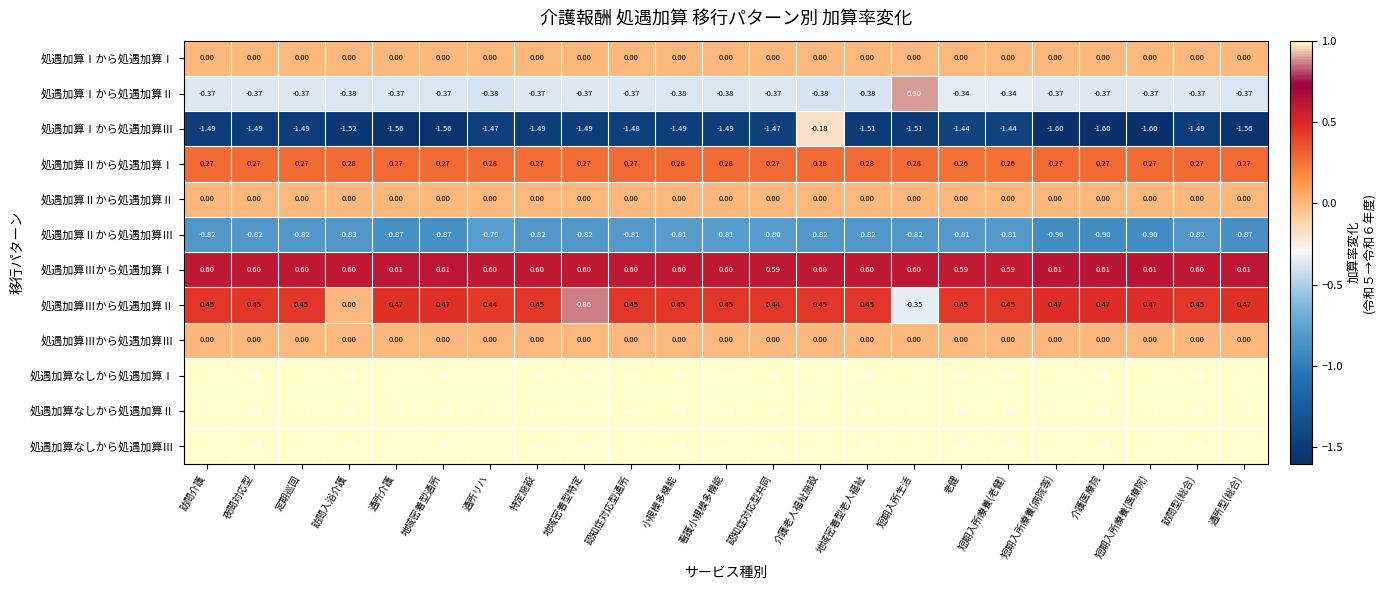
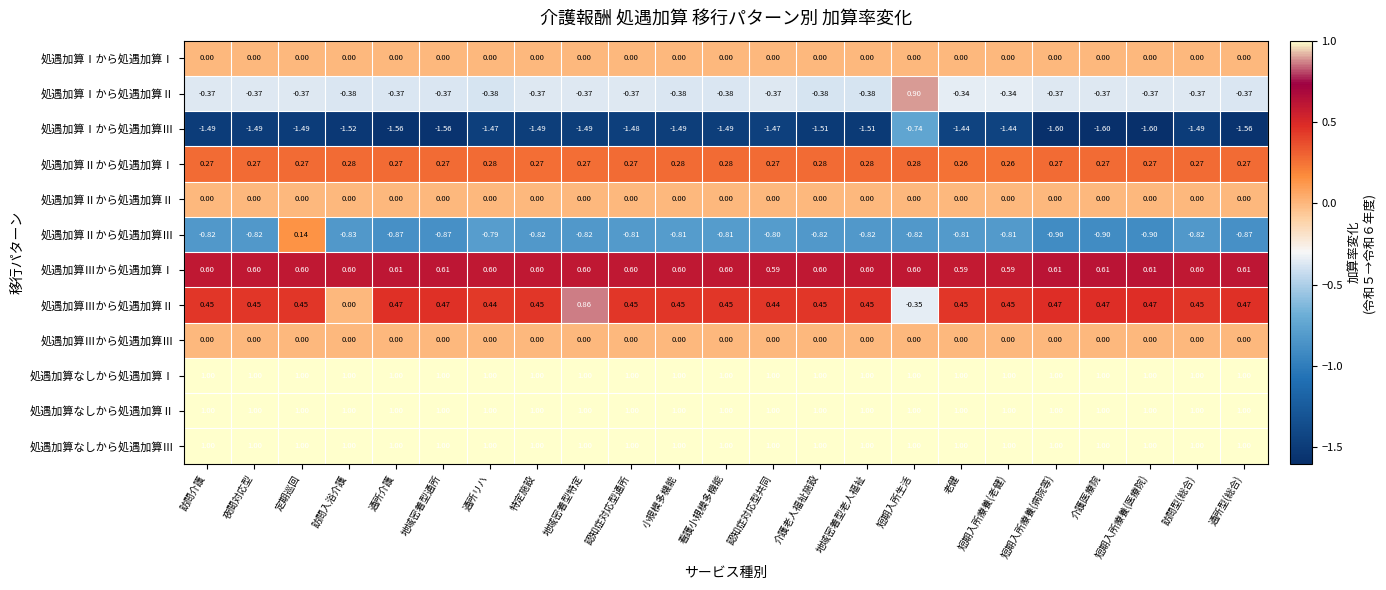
  {
    "処遇加算Ⅰから処遇加算Ⅲ": {
      "訪問介護": -1.49,
      "夜間対応型": -1.49,
      "定期巡回": -1.49,
      "訪問入浴介護": -1.52,
      "通所介護": -1.56,
      "地域密着型通所": -1.56,
      "通所リハ": -1.47,
      "特定施設": -1.49,
      "地域密着型特定": -1.49,
      "認知症対応型通所": -1.48,
      "小規模多機能": -1.49,
      "看護小規模多機能": -1.49,
      "認知症対応型共同": -1.47,
-     "介護老人福祉施設": -0.18,
+     "介護老人福祉施設": -1.51,
      "地域密着型老人福祉": -1.51,
-     "短期入所生活": -1.51,
+     "短期入所生活": -0.74,
      "老健": -1.44,
      "短期入所療養(老健)": -1.44,
      "短期入所療養(病院等)": -1.60,
      "介護医療院": -1.60,
      "短期入所療養(医療院)": -1.60,
      "訪問型(総合)": -1.49,
      "通所型(総合)": -1.56
    },
    "処遇加算Ⅱから処遇加算Ⅲ": {
      "訪問介護": -0.82,
      "夜間対応型": -0.82,
-     "定期巡回": -0.82,
+     "定期巡回": 0.14,
      "訪問入浴介護": -0.83,
      "通所介護": -0.87,
      "地域密着型通所": -0.87,
      "通所リハ": -0.79,
      "特定施設": -0.82,
      "地域密着型特定": -0.82,
      "認知症対応型通所": -0.81,
      "小規模多機能": -0.81,
      "看護小規模多機能": -0.81,
      "認知症対応型共同": -0.80,
      "介護老人福祉施設": -0.82,
      "地域密着型老人福祉": -0.82,
      "短期入所生活": -0.82,
      "老健": -0.81,
      "短期入所療養(老健)": -0.81,
      "短期入所療養(病院等)": -0.90,
      "介護医療院": -0.90,
      "短期入所療養(医療院)": -0.90,
      "訪問型(総合)": -0.82,
      "通所型(総合)": -0.87
    }
  }
